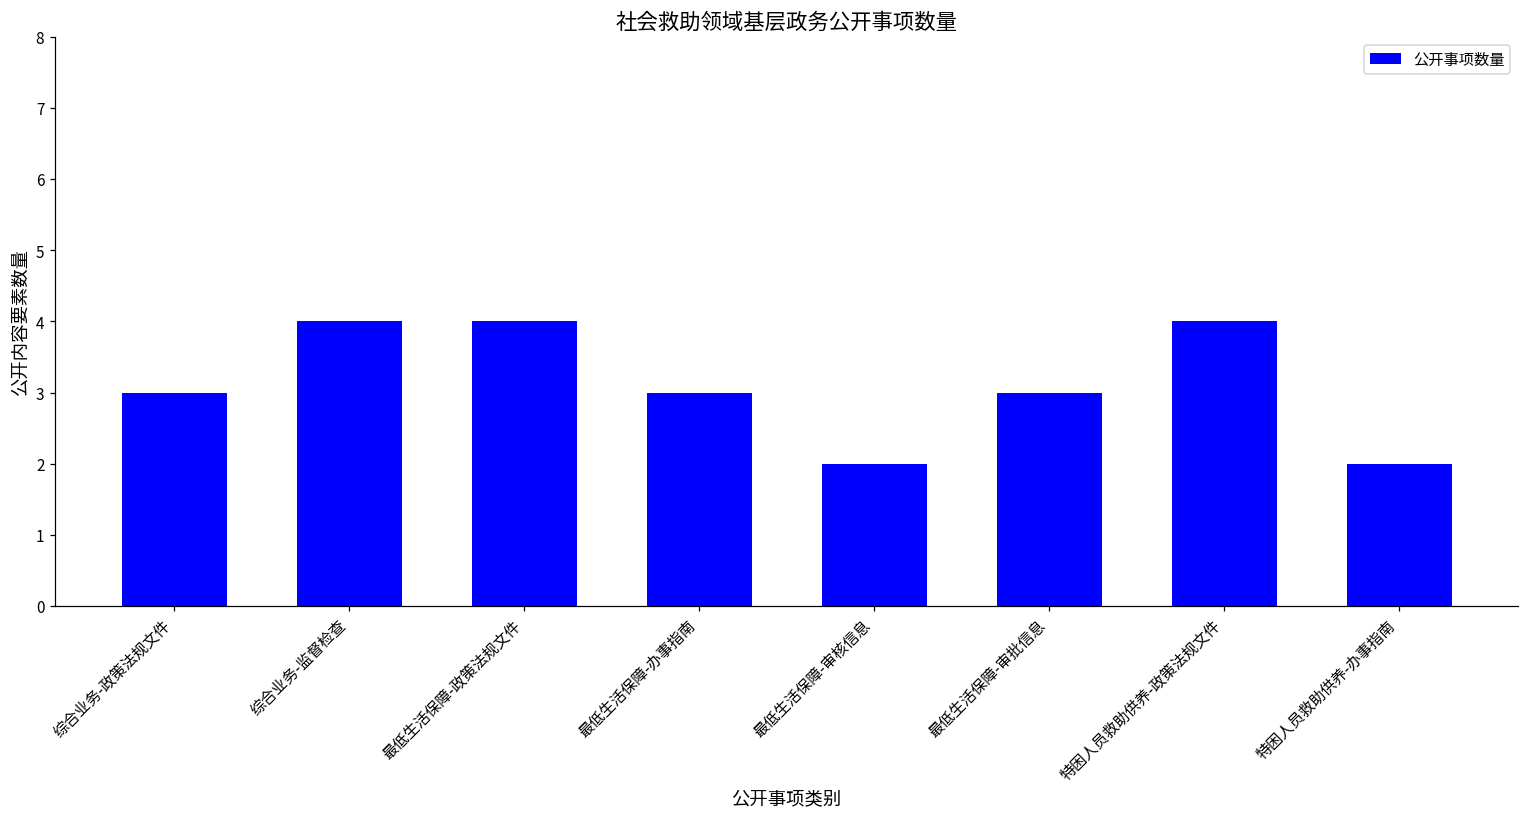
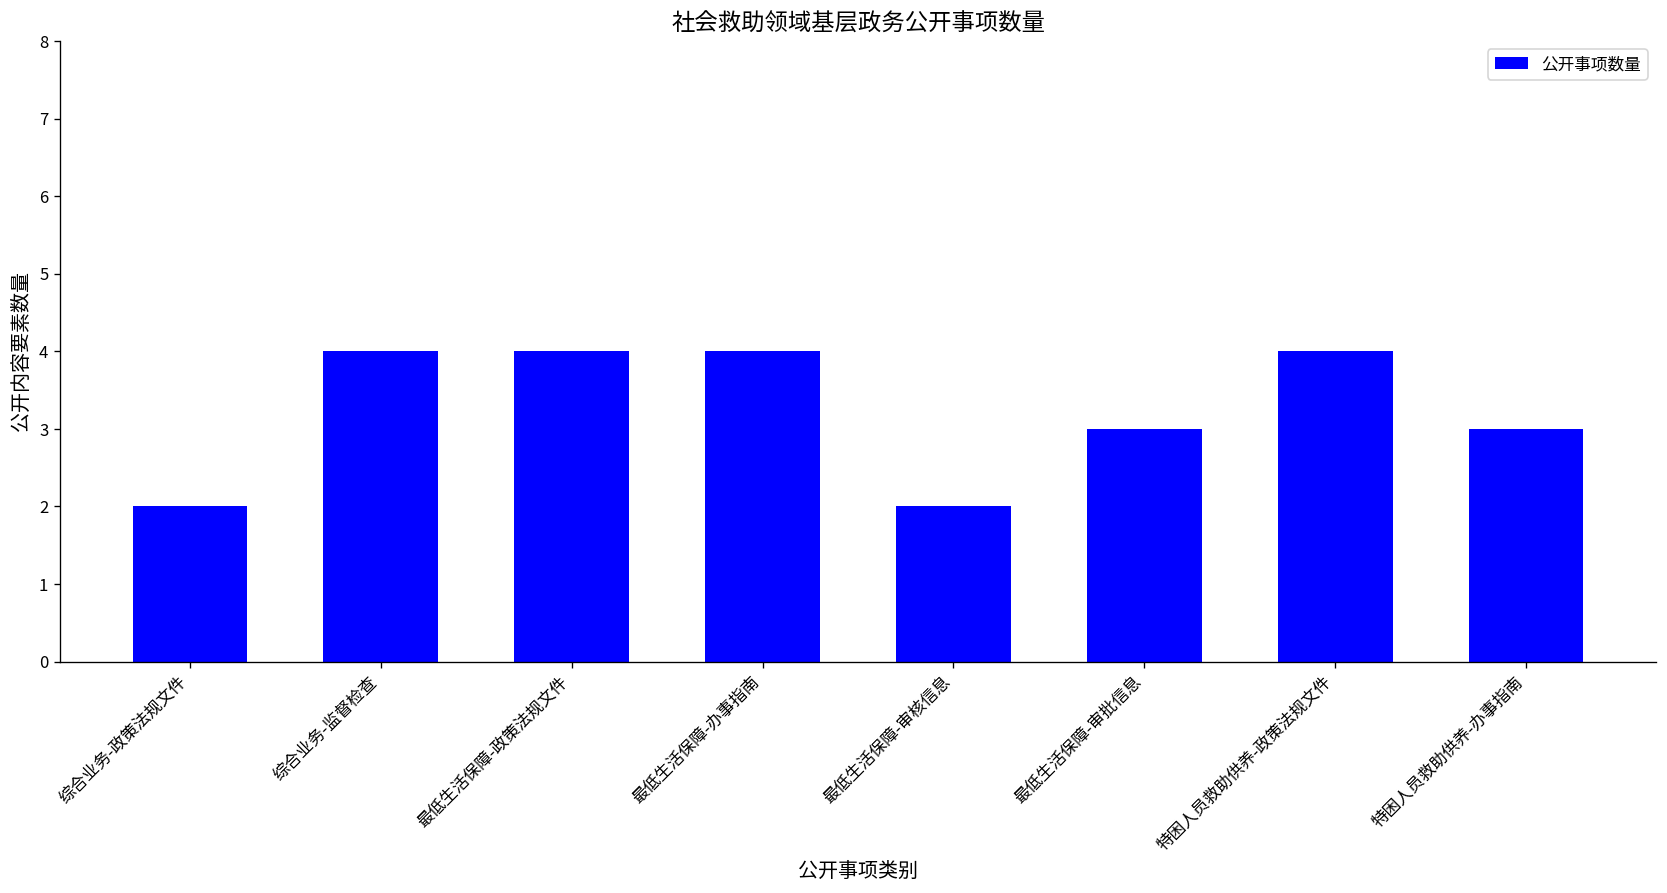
  {
-   "综合业务-政策法规文件": 3,
+   "综合业务-政策法规文件": 2,
    "综合业务-监督检查": 4,
    "最低生活保障-政策法规文件": 4,
-   "最低生活保障-办事指南": 3,
+   "最低生活保障-办事指南": 4,
    "最低生活保障-审核信息": 2,
    "最低生活保障-审批信息": 3,
    "特困人员救助供养-政策法规文件": 4,
-   "特困人员救助供养-办事指南": 2
+   "特困人员救助供养-办事指南": 3
  }
